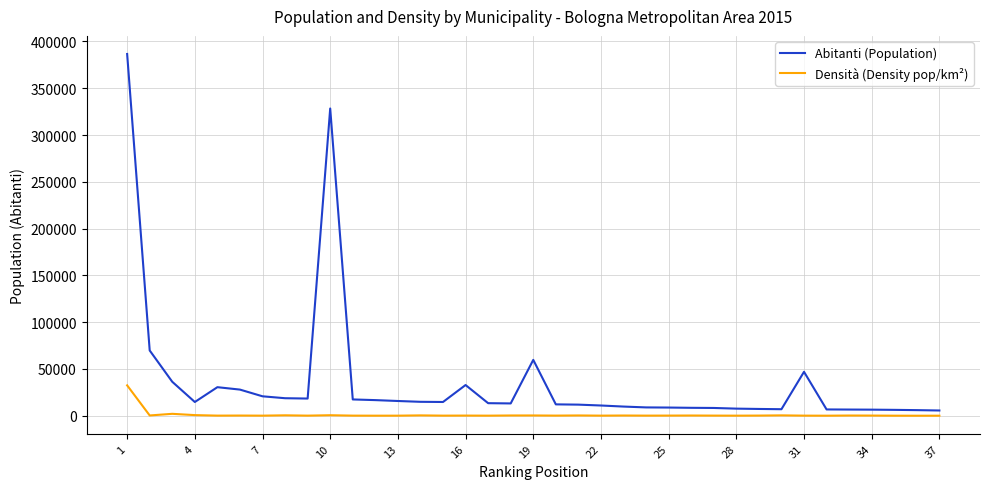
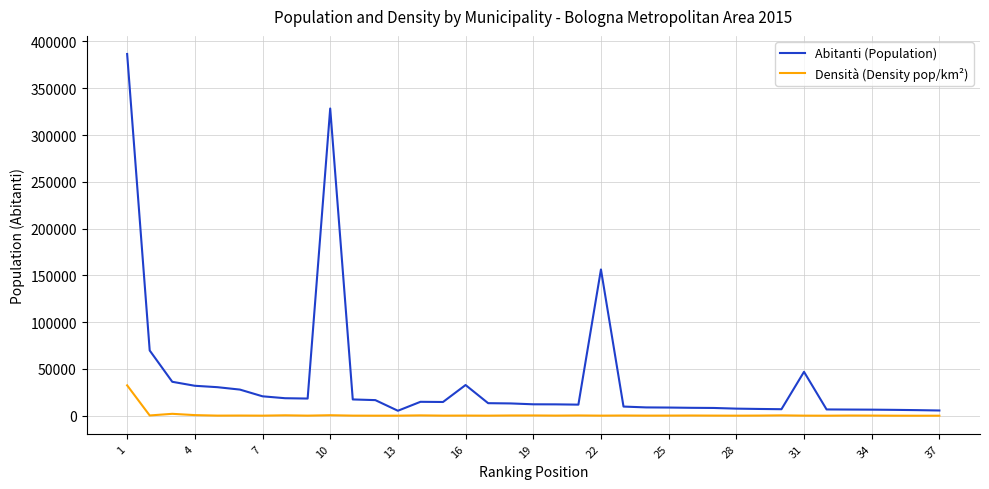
  {
    "Abitanti (Population)": {
      "1": 390000,
-     "4": 10000,
+     "4": 30000,
      "7": 20000,
      "10": 330000,
-     "13": 20000,
+     "13": 10000,
      "16": 30000,
-     "19": 60000,
-     "22": 10000,
+     "19": 10000,
+     "22": 160000,
      "25": 10000,
      "28": 10000,
      "31": 50000,
      "34": 10000,
      "37": 10000
    },
    "Densità (Density pop/km²)": {
      "1": 30000,
      "4": 0,
      "7": 0,
      "10": 0,
      "13": 0,
      "16": 0,
      "19": 0,
      "22": 0,
      "25": 0,
      "28": 0,
      "31": 0,
      "34": 0,
      "37": 0
    }
  }
